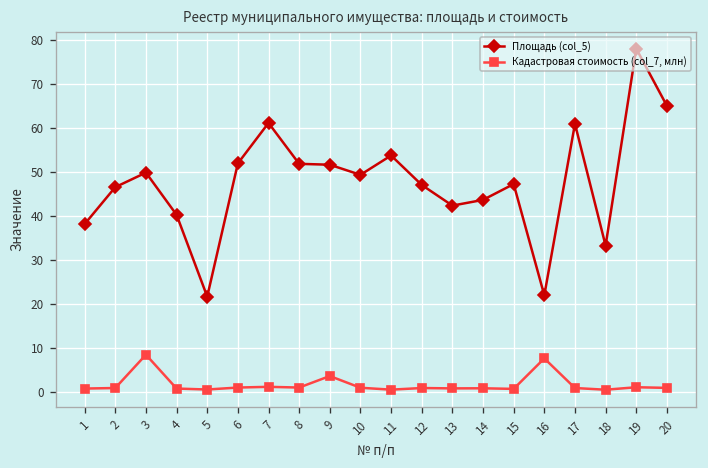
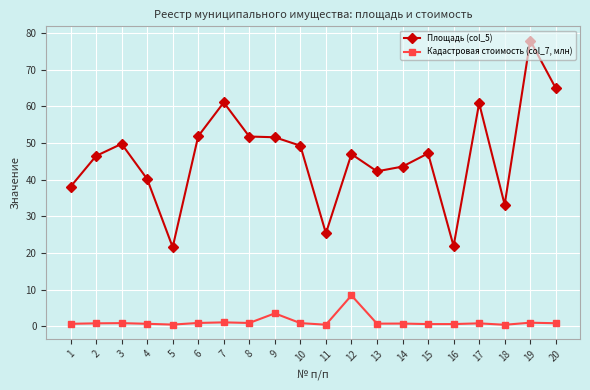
  {
    "Площадь (col_5)": {
      "1": 38,
      "2": 47,
      "3": 50,
      "4": 40,
      "5": 22,
      "6": 52,
      "7": 61,
      "8": 52,
      "9": 52,
      "10": 49,
-     "11": 54,
+     "11": 25,
      "12": 47,
      "13": 42,
      "14": 44,
      "15": 47,
      "16": 22,
      "17": 61,
      "18": 33,
      "20": 65
    },
    "Кадастровая стоимость (col_7, млн)": {
      "1": 1,
      "2": 1,
-     "3": 8,
+     "3": 1,
      "4": 1,
      "5": 0,
      "6": 1,
      "7": 1,
      "8": 1,
      "9": 4,
      "10": 1,
      "11": 0,
-     "12": 1,
+     "12": 8,
      "13": 1,
      "14": 1,
      "15": 1,
-     "16": 8,
+     "16": 1,
      "17": 1,
      "18": 0,
      "19": 1,
      "20": 1
    }
  }
